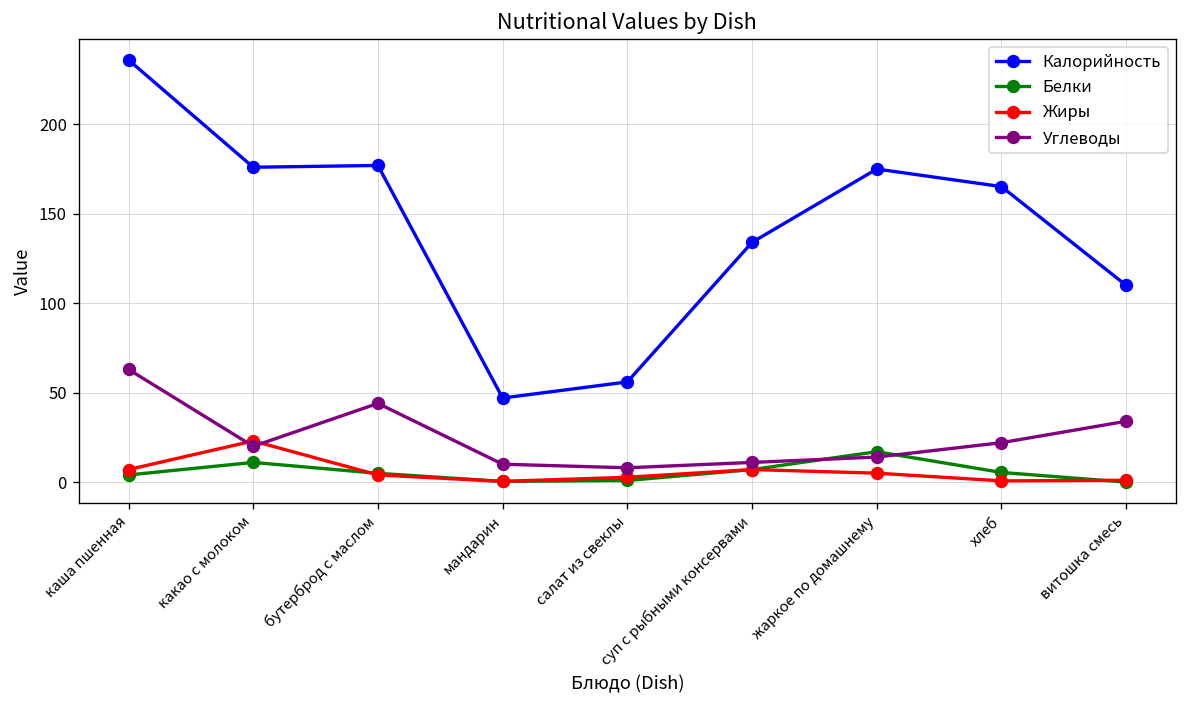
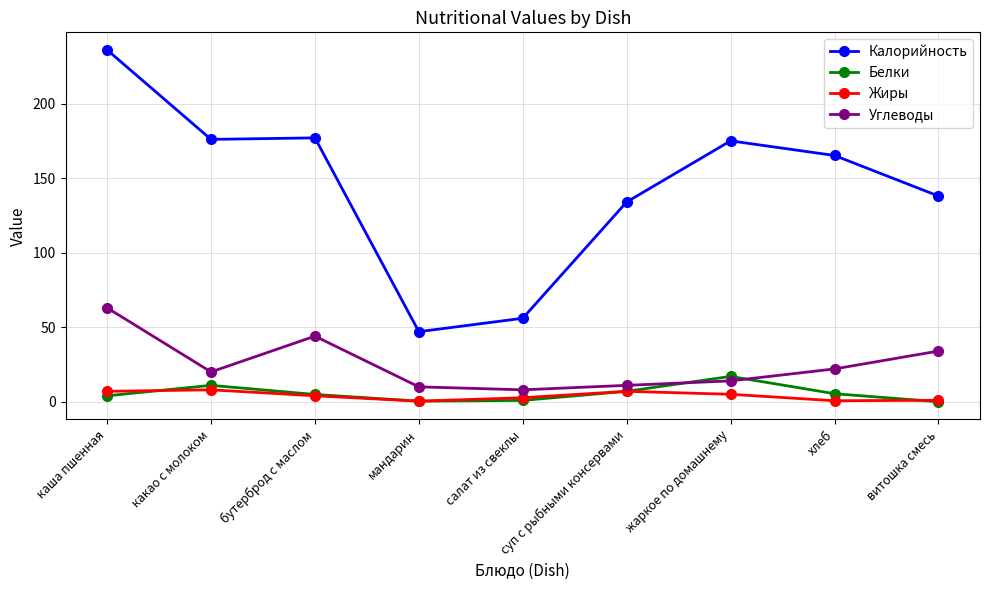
  {
    "Калорийность": {
      "каша пшенная": 236,
      "какао с молоком": 176,
      "бутерброд с маслом": 177,
      "мандарин": 47,
      "салат из свеклы": 56,
      "суп с рыбными консервами": 134,
      "жаркое по домашнему": 175,
      "хлеб": 165,
-     "витошка смесь": 110
+     "витошка смесь": 138
    },
    "Белки": {
      "каша пшенная": 4,
      "какао с молоком": 11,
      "салат из свеклы": 1,
      "жаркое по домашнему": 17,
      "хлеб": 5
    },
    "Жиры": {
      "каша пшенная": 7,
-     "какао с молоком": 23,
+     "какао с молоком": 8,
      "салат из свеклы": 3,
      "жаркое по домашнему": 5,
      "хлеб": 1
    },
    "Углеводы": {
      "каша пшенная": 63,
      "какао с молоком": 20,
      "бутерброд с маслом": 44,
      "мандарин": 10,
      "салат из свеклы": 8,
      "суп с рыбными консервами": 11,
      "жаркое по домашнему": 14,
      "хлеб": 22,
      "витошка смесь": 34
    }
  }
